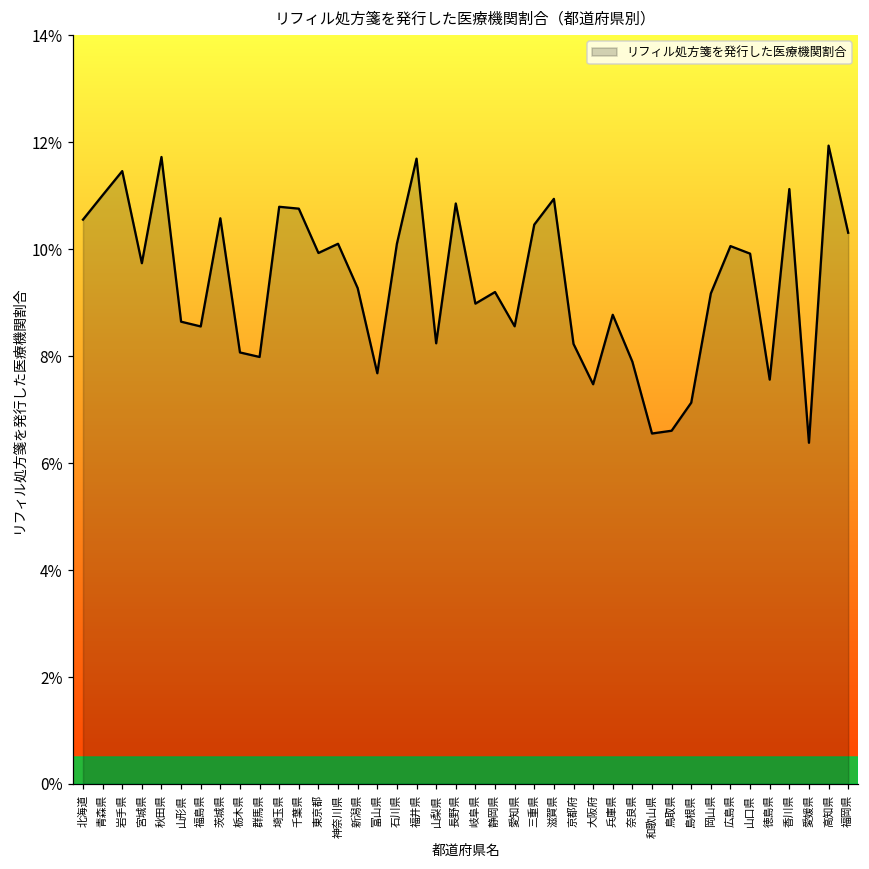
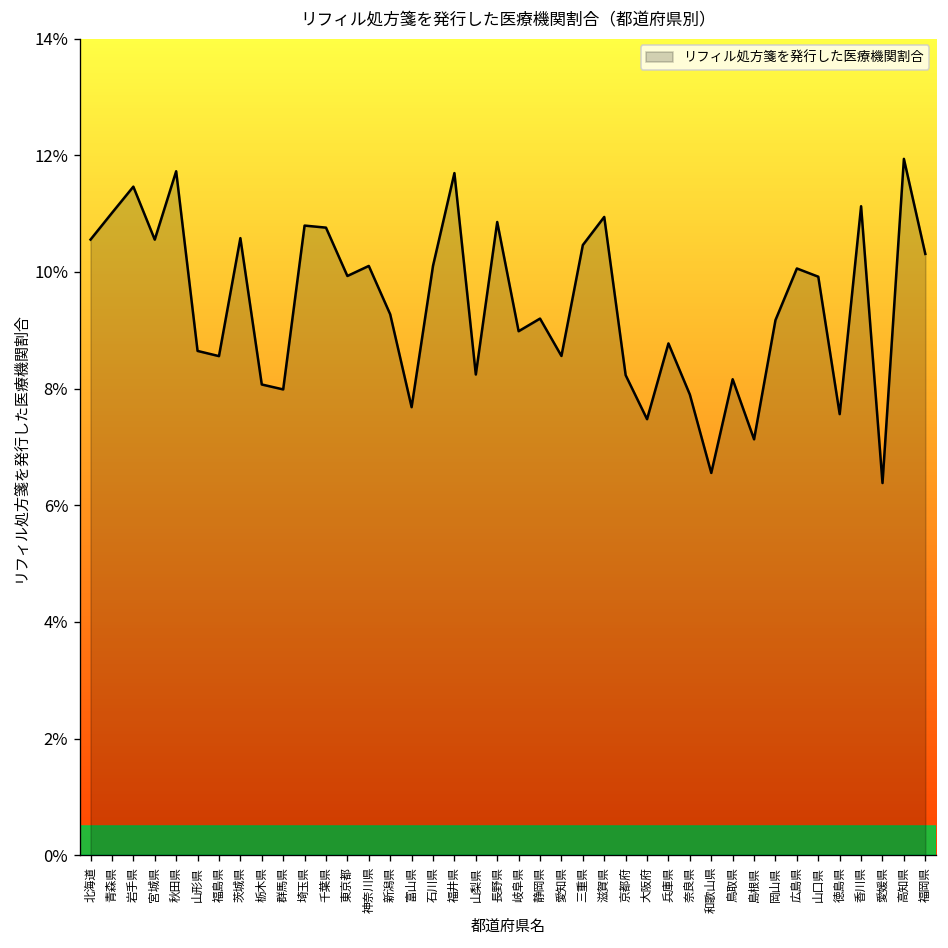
  {
    "北海道": "10.6%",
    "青森県": "11.0%",
    "岩手県": "11.5%",
-   "宮城県": "9.7%",
+   "宮城県": "10.6%",
    "秋田県": "11.7%",
    "山形県": "8.6%",
    "福島県": "8.6%",
    "茨城県": "10.6%",
    "栃木県": "8.1%",
    "群馬県": "8.0%",
    "埼玉県": "10.8%",
    "千葉県": "10.8%",
    "東京都": "9.9%",
    "神奈川県": "10.1%",
    "新潟県": "9.3%",
    "富山県": "7.7%",
    "石川県": "10.1%",
    "福井県": "11.7%",
    "山梨県": "8.2%",
    "長野県": "10.9%",
    "岐阜県": "9.0%",
    "静岡県": "9.2%",
    "愛知県": "8.6%",
    "三重県": "10.5%",
    "滋賀県": "10.9%",
    "京都府": "8.2%",
    "大阪府": "7.5%",
    "兵庫県": "8.8%",
    "奈良県": "7.9%",
    "和歌山県": "6.6%",
-   "鳥取県": "6.6%",
+   "鳥取県": "8.2%",
    "島根県": "7.1%",
    "岡山県": "9.2%",
    "広島県": "10.1%",
    "山口県": "9.9%",
    "徳島県": "7.6%",
    "香川県": "11.1%",
    "愛媛県": "6.4%",
    "高知県": "11.9%",
    "福岡県": "10.3%"
  }
